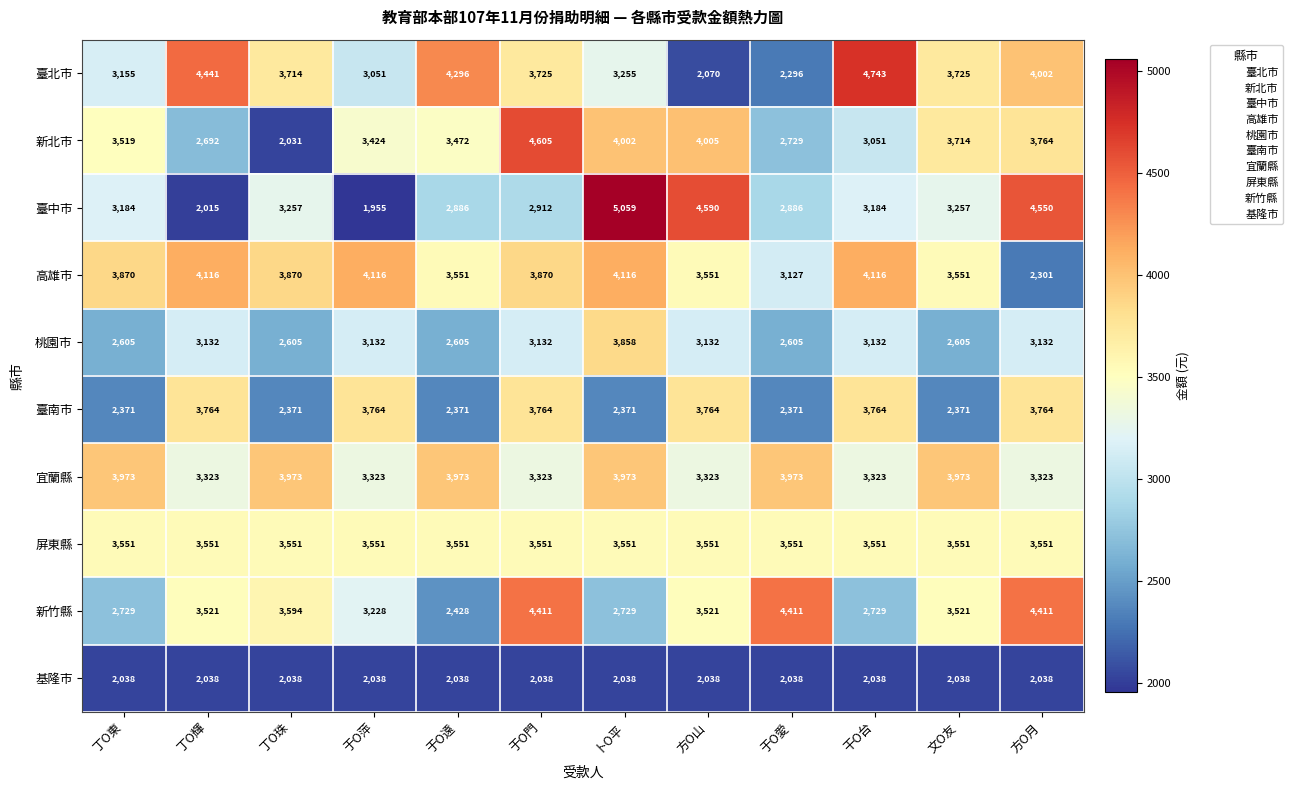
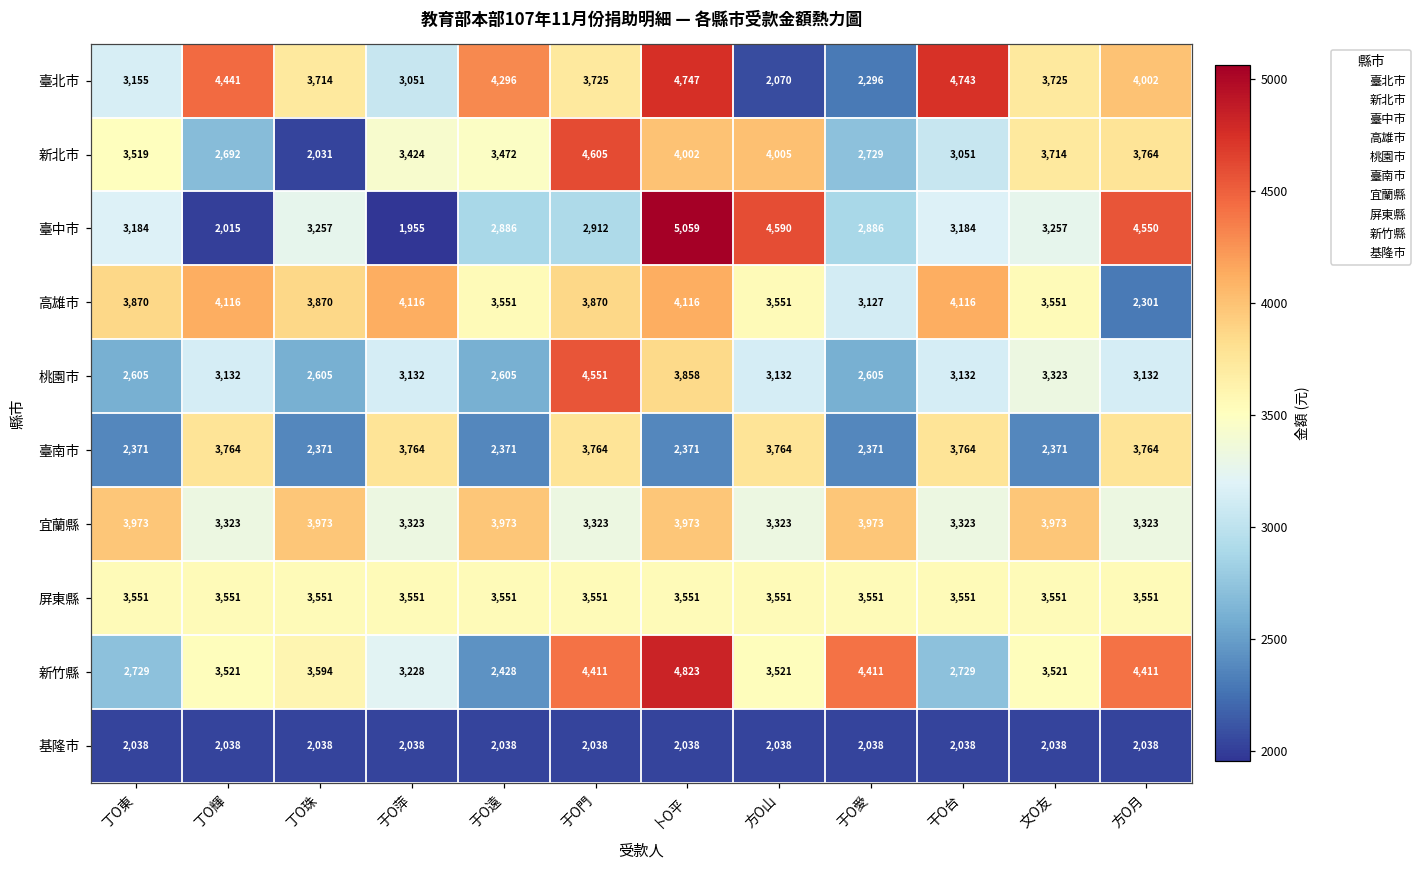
  {
    "臺北市": {
      "丁O東": "3,155",
      "丁O輝": "4,441",
      "丁O珠": "3,714",
      "于O萍": "3,051",
      "于O遠": "4,296",
      "于O門": "3,725",
-     "卜O平": "3,255",
+     "卜O平": "4,747",
      "方O山": "2,070",
      "于O愛": "2,296",
      "干O台": "4,743",
      "文O友": "3,725",
      "方O月": "4,002"
    },
    "新北市": {
      "丁O東": "3,519",
      "丁O輝": "2,692",
      "丁O珠": "2,031",
      "于O萍": "3,424",
      "于O遠": "3,472",
      "于O門": "4,605",
      "卜O平": "4,002",
      "方O山": "4,005",
      "于O愛": "2,729",
      "干O台": "3,051",
      "文O友": "3,714",
      "方O月": "3,764"
    },
    "臺中市": {
      "丁O東": "3,184",
      "丁O輝": "2,015",
      "丁O珠": "3,257",
      "于O萍": "1,955",
      "于O遠": "2,886",
      "于O門": "2,912",
      "卜O平": "5,059",
      "方O山": "4,590",
      "于O愛": "2,886",
      "干O台": "3,184",
      "文O友": "3,257",
      "方O月": "4,550"
    },
    "高雄市": {
      "丁O東": "3,870",
      "丁O輝": "4,116",
      "丁O珠": "3,870",
      "于O萍": "4,116",
      "于O遠": "3,551",
      "于O門": "3,870",
      "卜O平": "4,116",
      "方O山": "3,551",
      "于O愛": "3,127",
      "干O台": "4,116",
      "文O友": "3,551",
      "方O月": "2,301"
    },
    "桃園市": {
      "丁O東": "2,605",
      "丁O輝": "3,132",
      "丁O珠": "2,605",
      "于O萍": "3,132",
      "于O遠": "2,605",
-     "于O門": "3,132",
+     "于O門": "4,551",
      "卜O平": "3,858",
      "方O山": "3,132",
      "于O愛": "2,605",
      "干O台": "3,132",
-     "文O友": "2,605",
+     "文O友": "3,323",
      "方O月": "3,132"
    },
    "臺南市": {
      "丁O東": "2,371",
      "丁O輝": "3,764",
      "丁O珠": "2,371",
      "于O萍": "3,764",
      "于O遠": "2,371",
      "于O門": "3,764",
      "卜O平": "2,371",
      "方O山": "3,764",
      "于O愛": "2,371",
      "干O台": "3,764",
      "文O友": "2,371",
      "方O月": "3,764"
    },
    "宜蘭縣": {
      "丁O東": "3,973",
      "丁O輝": "3,323",
      "丁O珠": "3,973",
      "于O萍": "3,323",
      "于O遠": "3,973",
      "于O門": "3,323",
      "卜O平": "3,973",
      "方O山": "3,323",
      "于O愛": "3,973",
      "干O台": "3,323",
      "文O友": "3,973",
      "方O月": "3,323"
    },
    "屏東縣": {
      "丁O東": "3,551",
      "丁O輝": "3,551",
      "丁O珠": "3,551",
      "于O萍": "3,551",
      "于O遠": "3,551",
      "于O門": "3,551",
      "卜O平": "3,551",
      "方O山": "3,551",
      "于O愛": "3,551",
      "干O台": "3,551",
      "文O友": "3,551",
      "方O月": "3,551"
    },
    "新竹縣": {
      "丁O東": "2,729",
      "丁O輝": "3,521",
      "丁O珠": "3,594",
      "于O萍": "3,228",
      "于O遠": "2,428",
      "于O門": "4,411",
-     "卜O平": "2,729",
+     "卜O平": "4,823",
      "方O山": "3,521",
      "于O愛": "4,411",
      "干O台": "2,729",
      "文O友": "3,521",
      "方O月": "4,411"
    },
    "基隆市": {
      "丁O東": "2,038",
      "丁O輝": "2,038",
      "丁O珠": "2,038",
      "于O萍": "2,038",
      "于O遠": "2,038",
      "于O門": "2,038",
      "卜O平": "2,038",
      "方O山": "2,038",
      "于O愛": "2,038",
      "干O台": "2,038",
      "文O友": "2,038",
      "方O月": "2,038"
    }
  }
